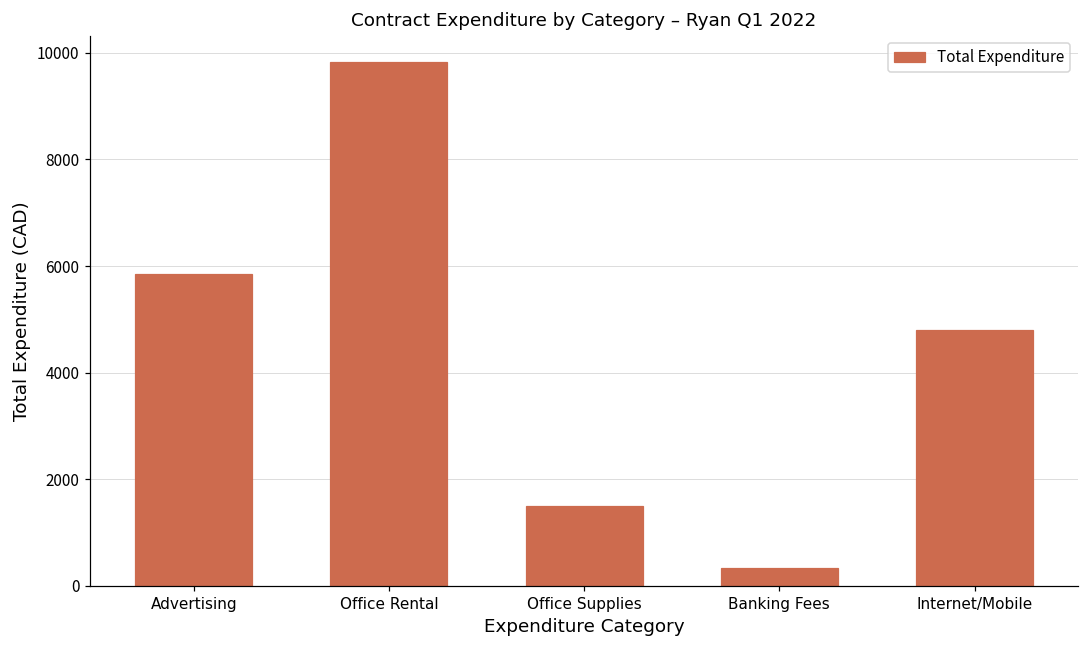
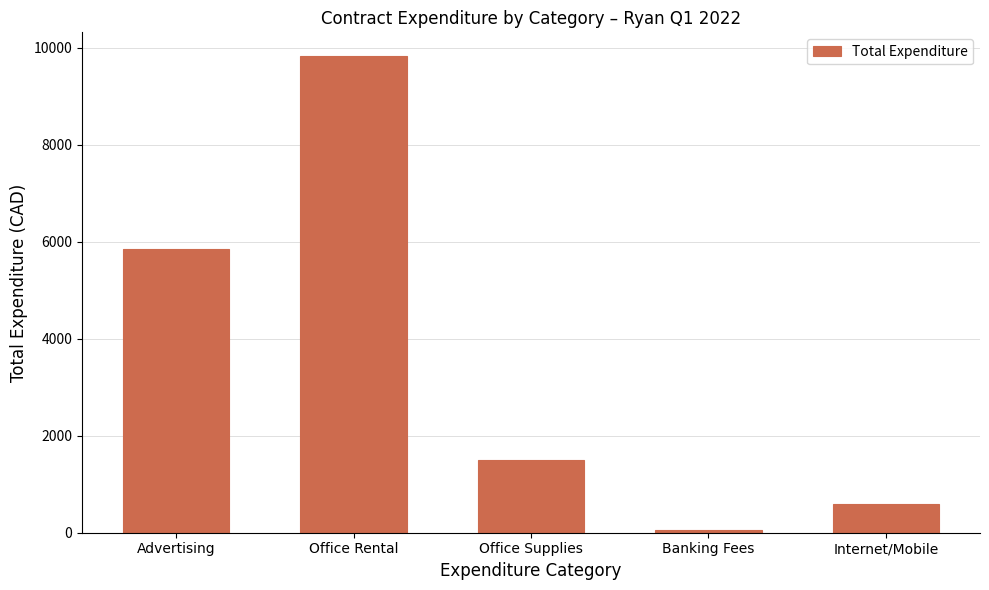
  {
    "Advertising": 5800,
    "Office Rental": 9800,
    "Office Supplies": 1500,
-   "Banking Fees": 300,
-   "Internet/Mobile": 4800
+   "Banking Fees": 100,
+   "Internet/Mobile": 600
  }
